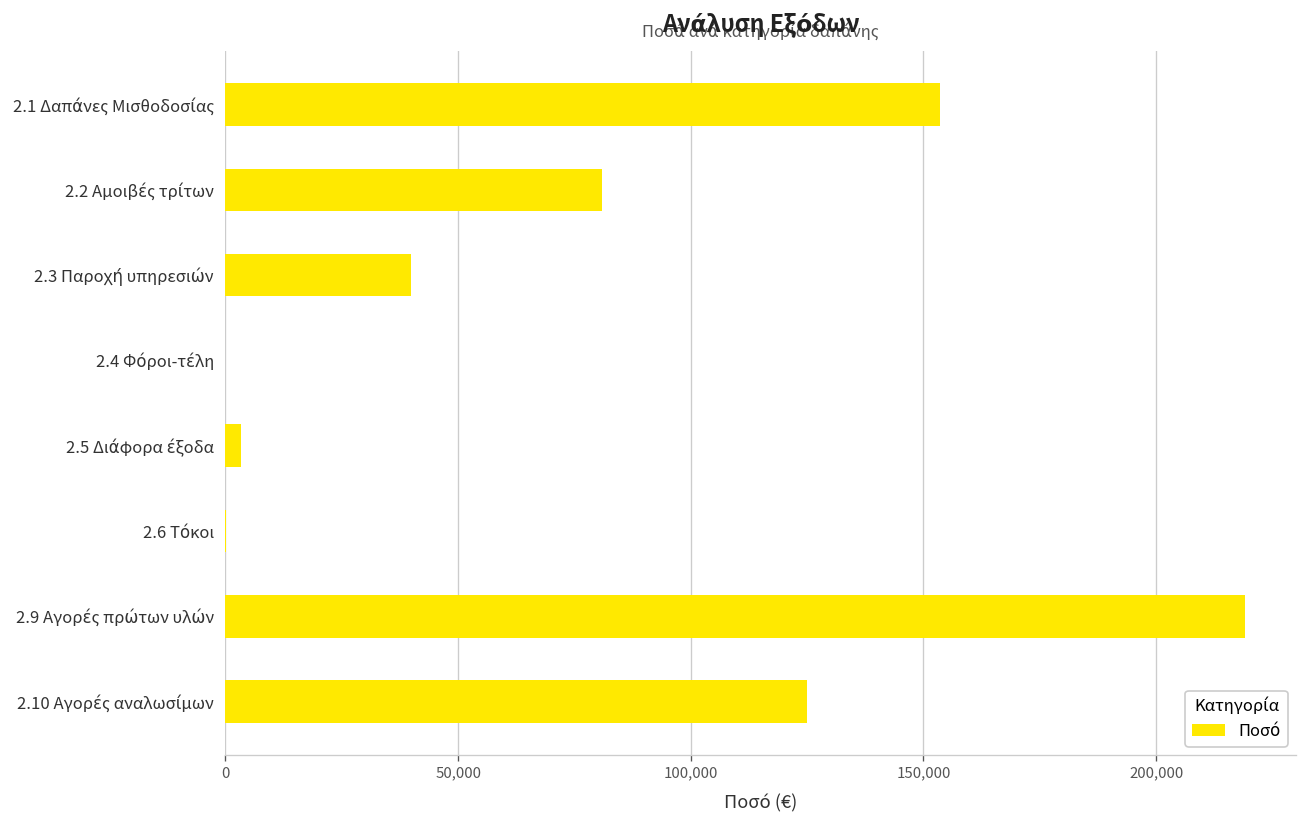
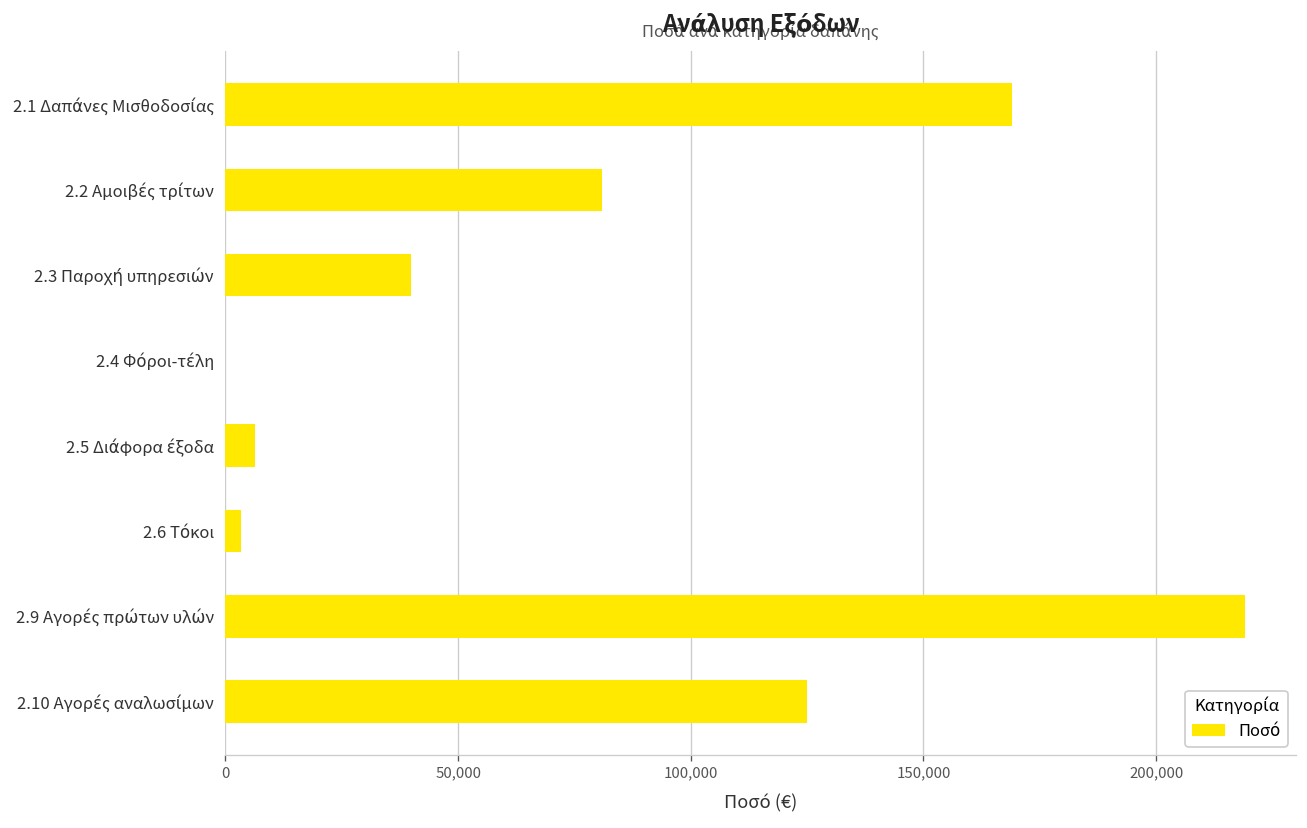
  {
-   "2.1 Δαπάνες Μισθοδοσίας": "153,000",
+   "2.1 Δαπάνες Μισθοδοσίας": "169,000",
    "2.2 Αμοιβές τρίτων": "81,000",
    "2.3 Παροχή υπηρεσιών": "40,000",
    "2.4 Φόροι-τέλη": "0",
-   "2.5 Διάφορα έξοδα": "3,000",
-   "2.6 Τόκοι": "0",
+   "2.5 Διάφορα έξοδα": "6,000",
+   "2.6 Τόκοι": "3,000",
    "2.9 Αγορές πρώτων υλών": "219,000",
    "2.10 Αγορές αναλωσίμων": "125,000"
  }
